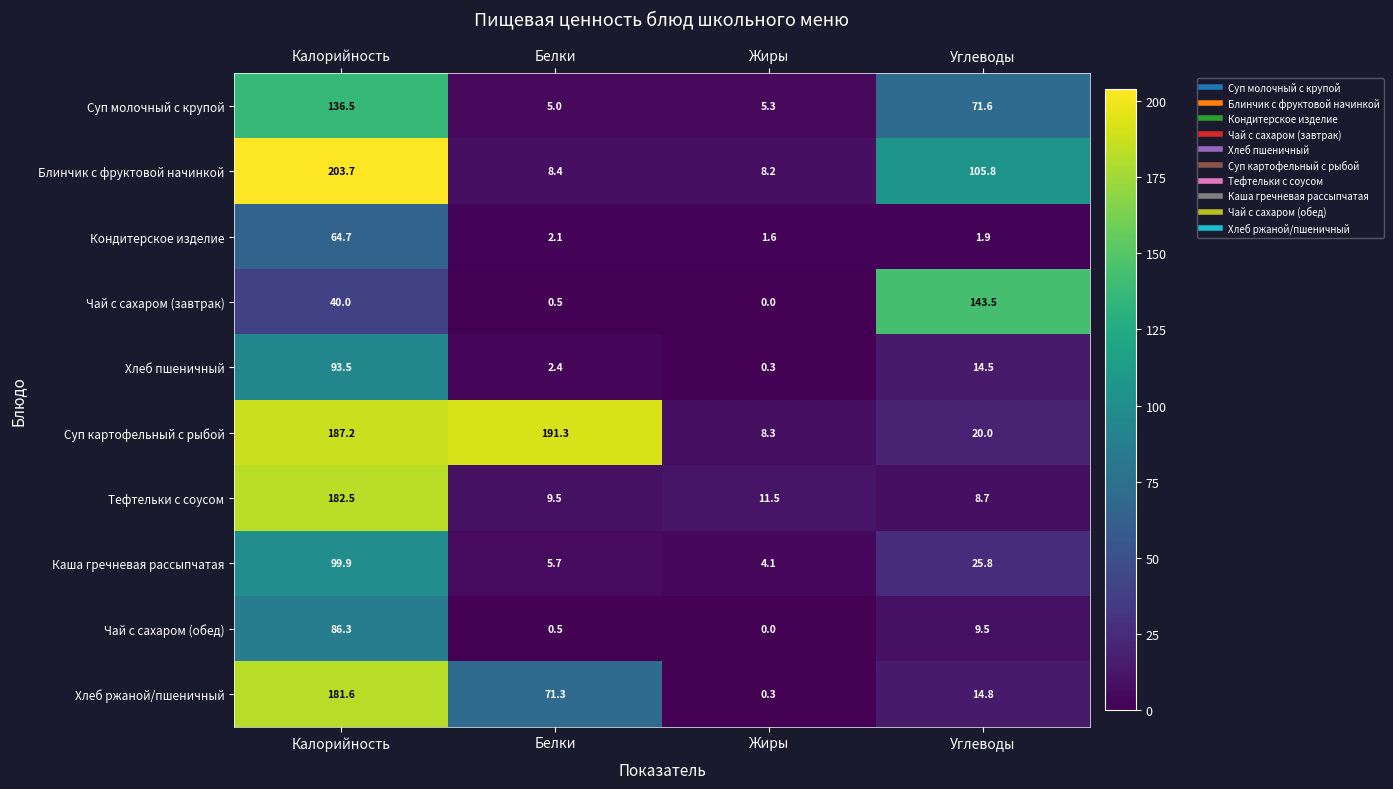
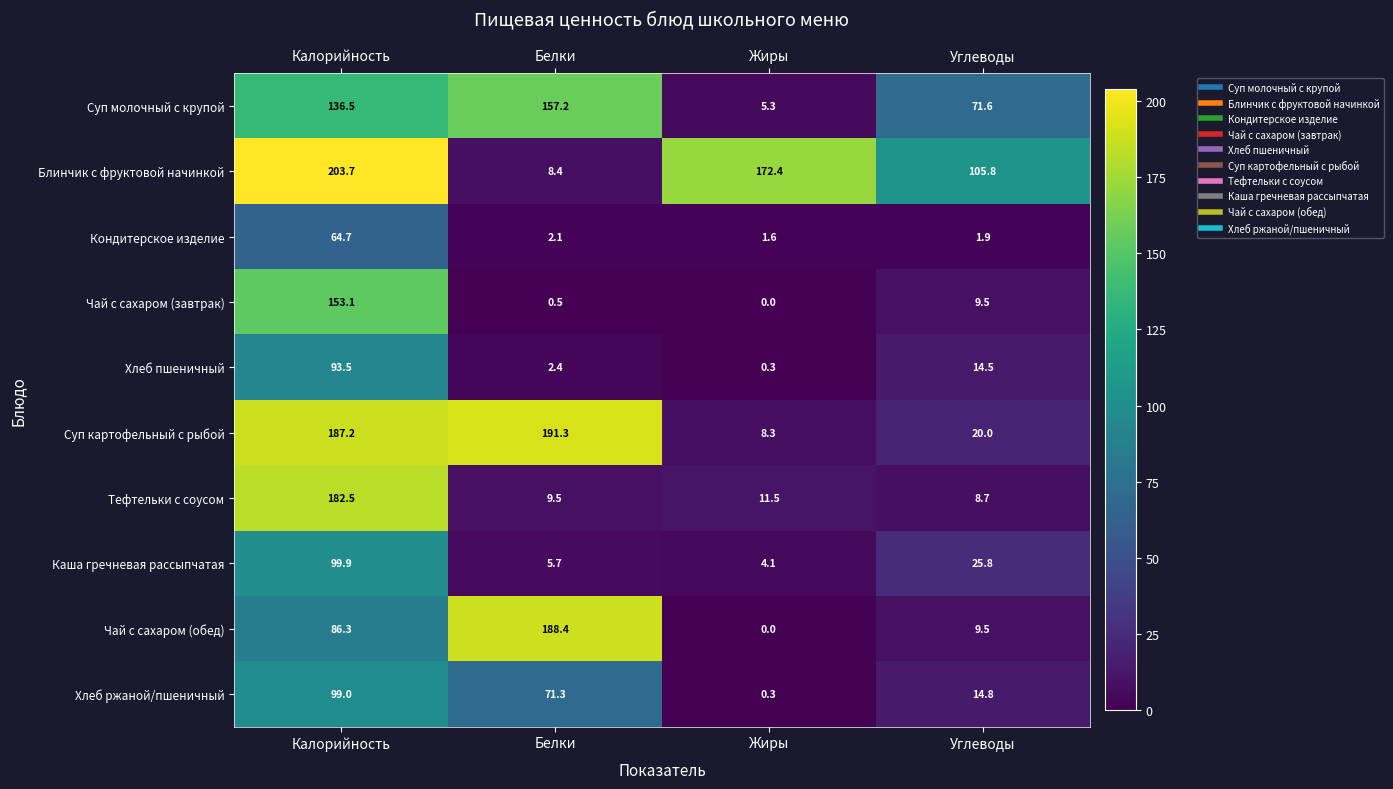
  {
    "Суп молочный с крупой": {
      "Калорийность": 136.5,
-     "Белки": 5.0,
+     "Белки": 157.2,
      "Жиры": 5.3,
      "Углеводы": 71.6
    },
    "Блинчик с фруктовой начинкой": {
      "Калорийность": 203.7,
      "Белки": 8.4,
-     "Жиры": 8.2,
+     "Жиры": 172.4,
      "Углеводы": 105.8
    },
    "Кондитерское изделие": {
      "Калорийность": 64.7,
      "Белки": 2.1,
      "Жиры": 1.6,
      "Углеводы": 1.9
    },
    "Чай с сахаром (завтрак)": {
-     "Калорийность": 40.0,
+     "Калорийность": 153.1,
      "Белки": 0.5,
      "Жиры": 0.0,
-     "Углеводы": 143.5
+     "Углеводы": 9.5
    },
    "Хлеб пшеничный": {
      "Калорийность": 93.5,
      "Белки": 2.4,
      "Жиры": 0.3,
      "Углеводы": 14.5
    },
    "Суп картофельный с рыбой": {
      "Калорийность": 187.2,
      "Белки": 191.3,
      "Жиры": 8.3,
      "Углеводы": 20.0
    },
    "Тефтельки с соусом": {
      "Калорийность": 182.5,
      "Белки": 9.5,
      "Жиры": 11.5,
      "Углеводы": 8.7
    },
    "Каша гречневая рассыпчатая": {
      "Калорийность": 99.9,
      "Белки": 5.7,
      "Жиры": 4.1,
      "Углеводы": 25.8
    },
    "Чай с сахаром (обед)": {
      "Калорийность": 86.3,
-     "Белки": 0.5,
+     "Белки": 188.4,
      "Жиры": 0.0,
      "Углеводы": 9.5
    },
    "Хлеб ржаной/пшеничный": {
-     "Калорийность": 181.6,
+     "Калорийность": 99.0,
      "Белки": 71.3,
      "Жиры": 0.3,
      "Углеводы": 14.8
    }
  }
